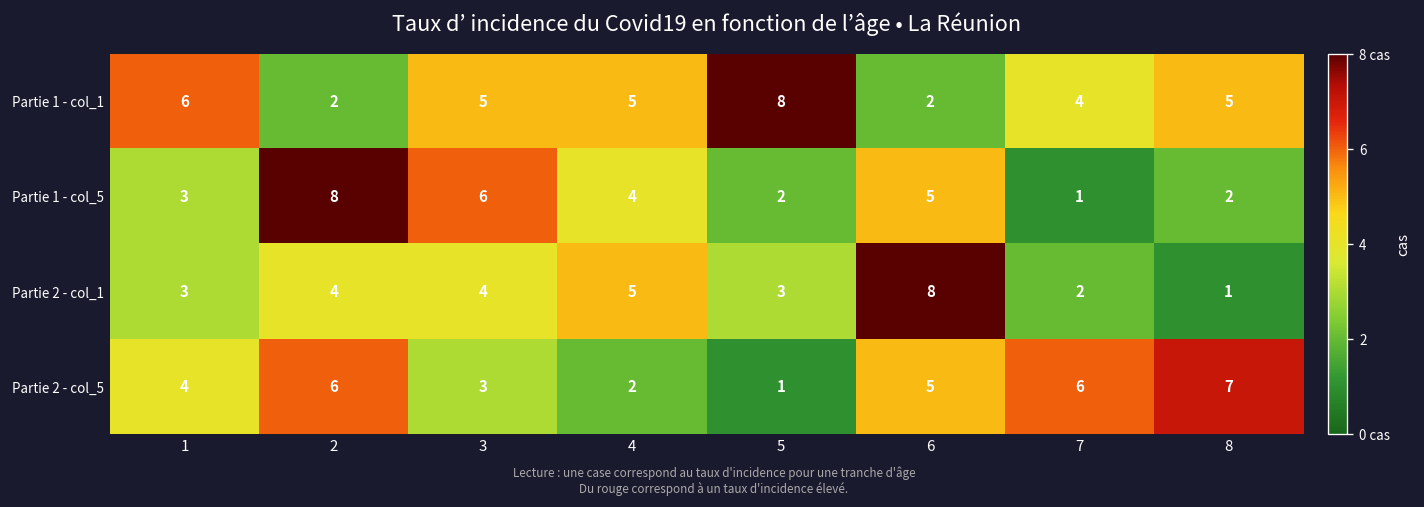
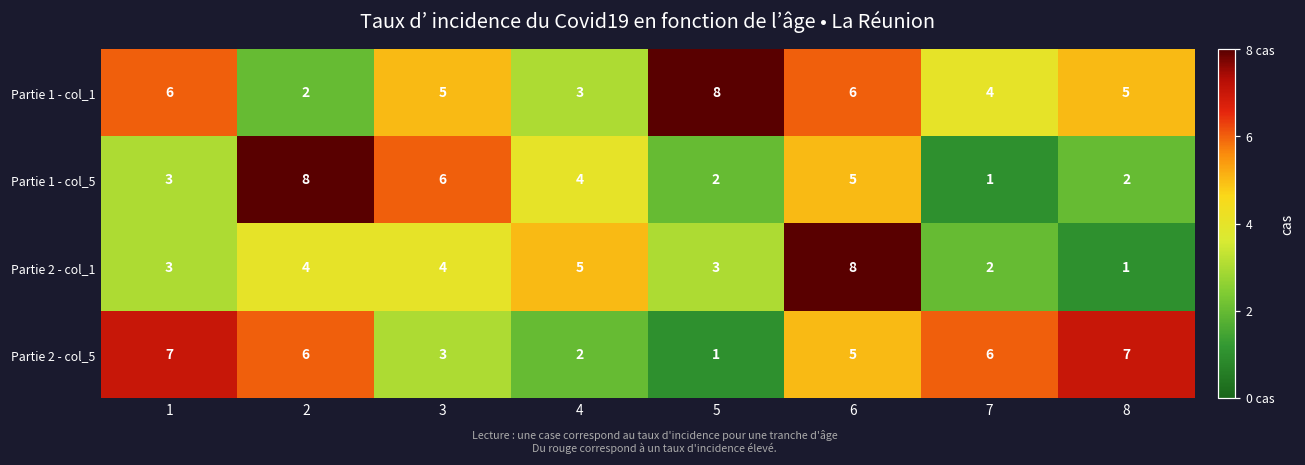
  {
    "Partie 1 - col_1": {
      "1": 6,
      "2": 2,
      "3": 5,
-     "4": 5,
+     "4": 3,
      "5": 8,
-     "6": 2,
+     "6": 6,
      "7": 4,
      "8": 5
    },
    "Partie 1 - col_5": {
      "1": 3,
      "2": 8,
      "3": 6,
      "4": 4,
      "5": 2,
      "6": 5,
      "7": 1,
      "8": 2
    },
    "Partie 2 - col_1": {
      "1": 3,
      "2": 4,
      "3": 4,
      "4": 5,
      "5": 3,
      "6": 8,
      "7": 2,
      "8": 1
    },
    "Partie 2 - col_5": {
-     "1": 4,
+     "1": 7,
      "2": 6,
      "3": 3,
      "4": 2,
      "5": 1,
      "6": 5,
      "7": 6,
      "8": 7
    }
  }
